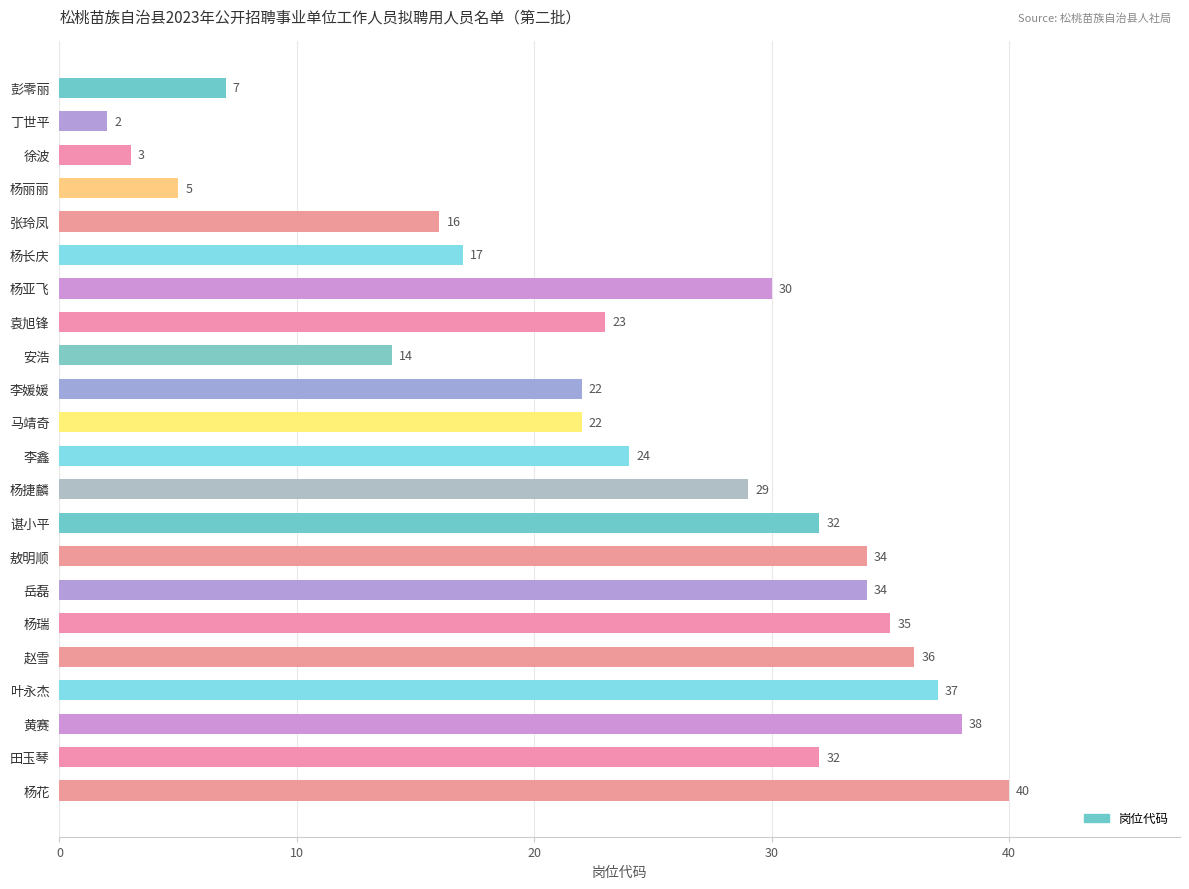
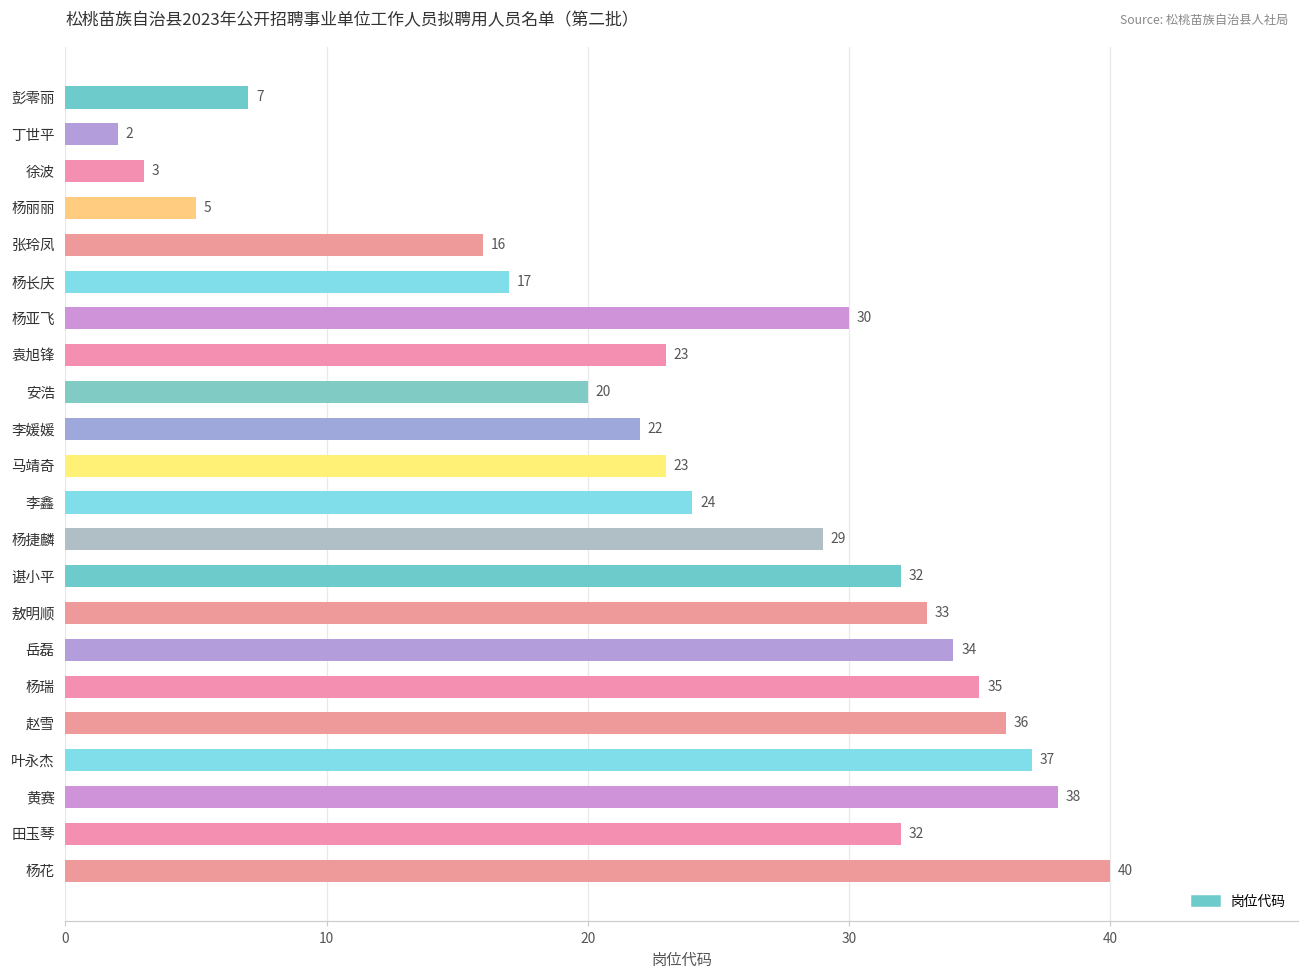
  {
    "彭零丽": 7,
    "丁世平": 2,
    "徐波": 3,
    "杨丽丽": 5,
    "张玲凤": 16,
    "杨长庆": 17,
    "杨亚飞": 30,
    "袁旭锋": 23,
-   "安浩": 14,
+   "安浩": 20,
    "李媛媛": 22,
-   "马靖奇": 22,
+   "马靖奇": 23,
    "李鑫": 24,
    "杨捷麟": 29,
    "谌小平": 32,
-   "敖明顺": 34,
+   "敖明顺": 33,
    "岳磊": 34,
    "杨瑞": 35,
    "赵雪": 36,
    "叶永杰": 37,
    "黄赛": 38,
    "田玉琴": 32,
    "杨花": 40
  }
